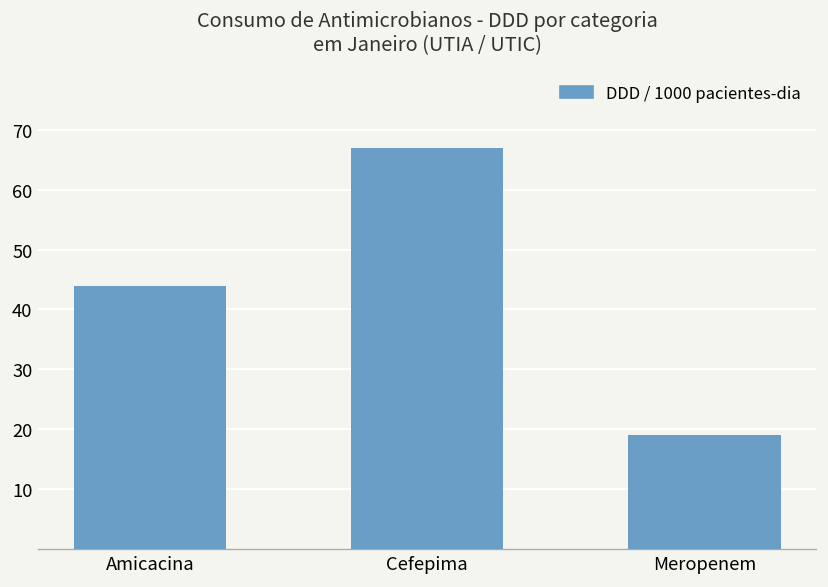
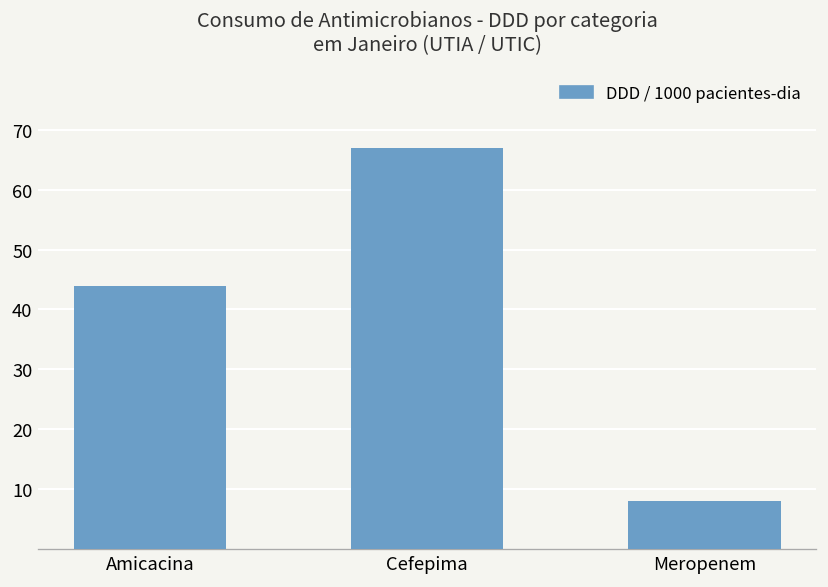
  {
    "Amicacina": 44,
    "Cefepima": 67,
-   "Meropenem": 19
+   "Meropenem": 8
  }
